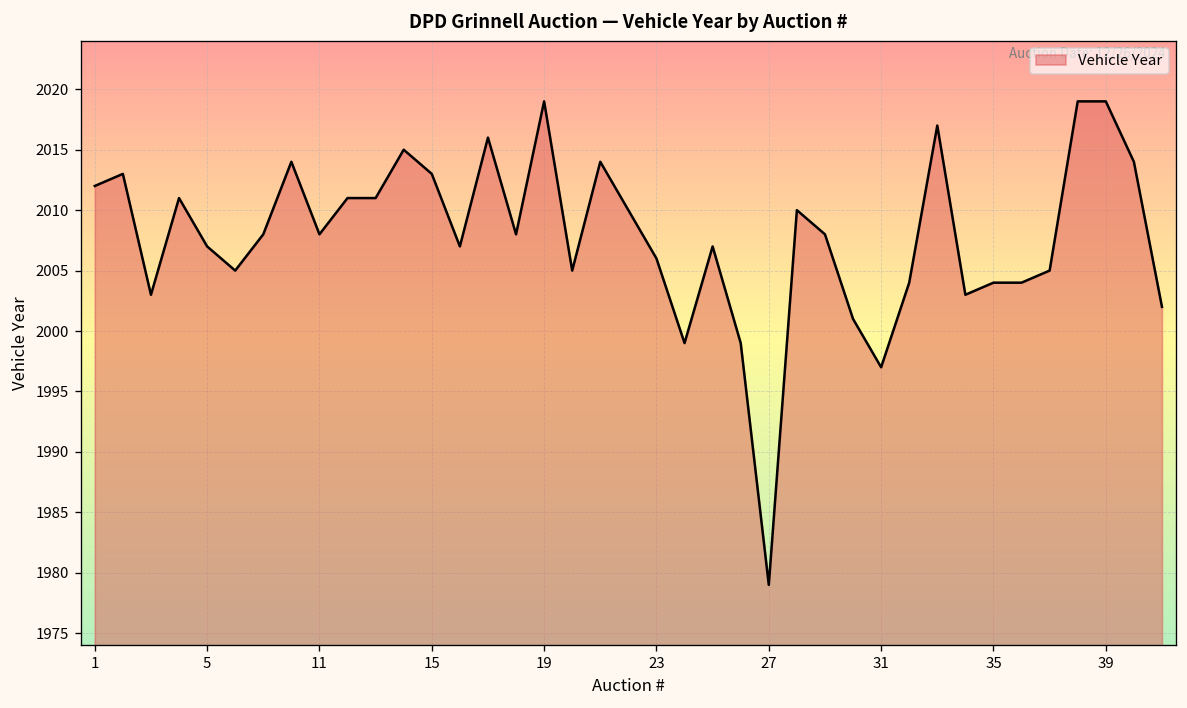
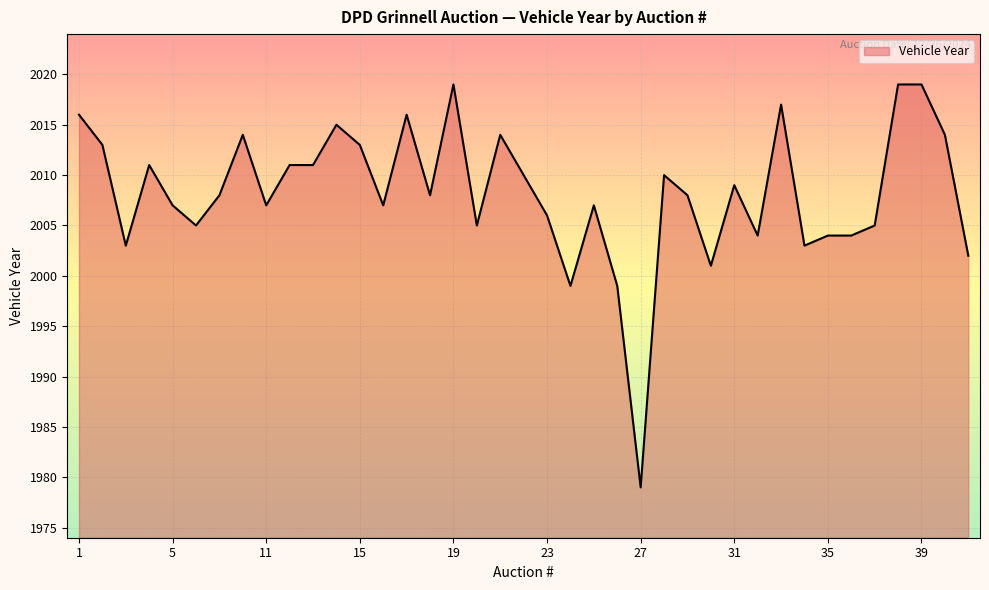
  {
-   "1": 2012,
+   "1": 2016,
    "5": 2007,
-   "11": 2008,
+   "11": 2007,
    "15": 2013,
    "19": 2019,
    "23": 2006,
    "27": 1979,
-   "31": 1997,
+   "31": 2009,
    "35": 2004,
    "39": 2019
  }
